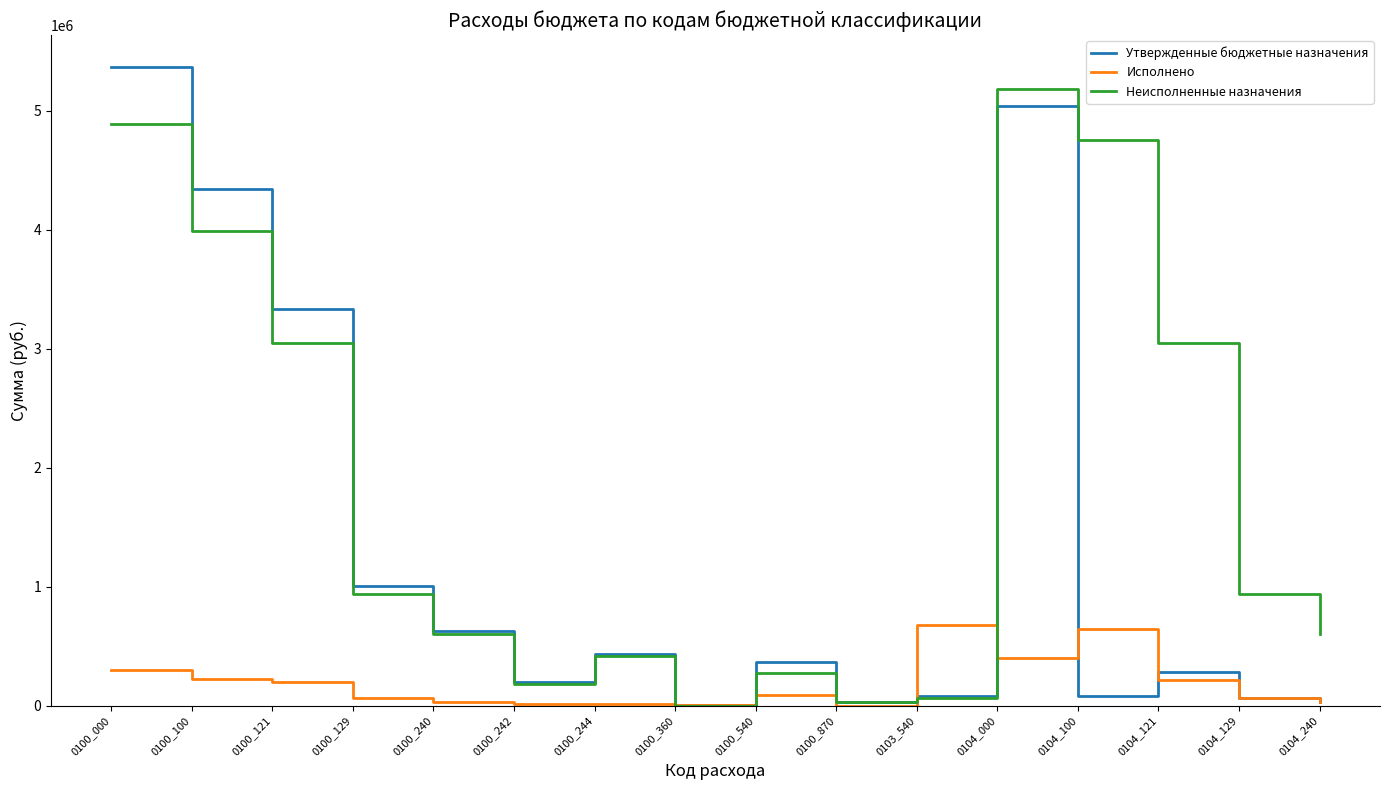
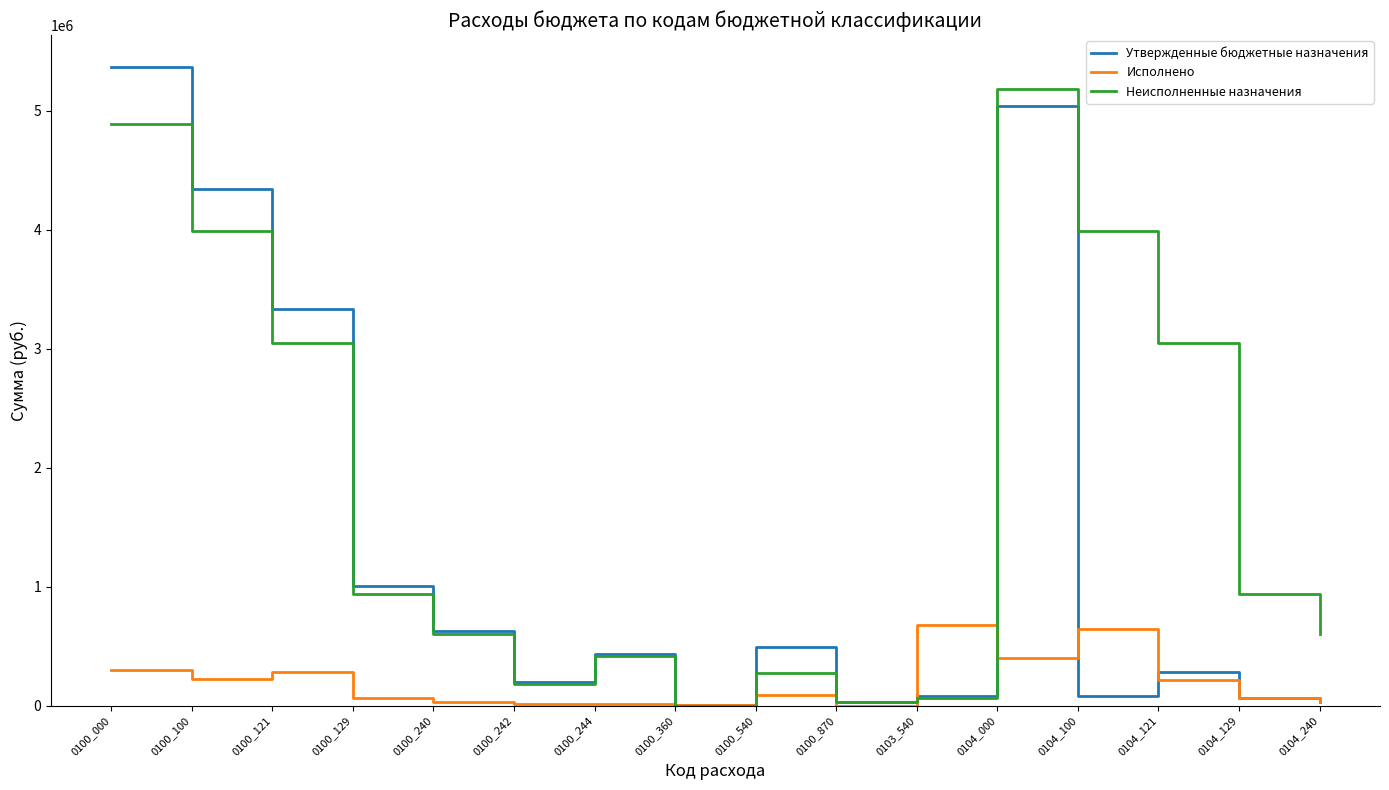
  {
    "Утвержденные бюджетные назначения": {
      "0100_000": 5370000,
      "0100_100": 4340000,
      "0100_121": 3330000,
      "0100_129": 1010000,
      "0100_240": 630000,
-     "0100_540": 360000,
+     "0100_540": 500000,
      "0104_000": 5040000,
      "0104_100": 80000,
      "0104_121": 280000
    },
    "Исполнено": {
      "0100_000": 300000,
      "0100_100": 220000,
-     "0100_121": 200000,
+     "0100_121": 280000,
      "0100_129": 70000,
      "0100_240": 30000,
      "0100_242": 10000,
      "0100_244": 20000,
      "0100_540": 90000,
      "0100_870": 0,
      "0103_540": 680000,
      "0104_000": 400000,
      "0104_100": 640000,
      "0104_121": 220000
    },
    "Неисполненные назначения": {
      "0100_000": 4890000,
      "0100_100": 3990000,
      "0100_121": 3050000,
      "0100_129": 940000,
      "0100_240": 600000,
      "0100_540": 270000,
      "0104_000": 5190000,
-     "0104_100": 4750000,
+     "0104_100": 3990000,
      "0104_121": 3050000,
      "0104_129": 940000,
      "0104_240": 600000
    }
  }
